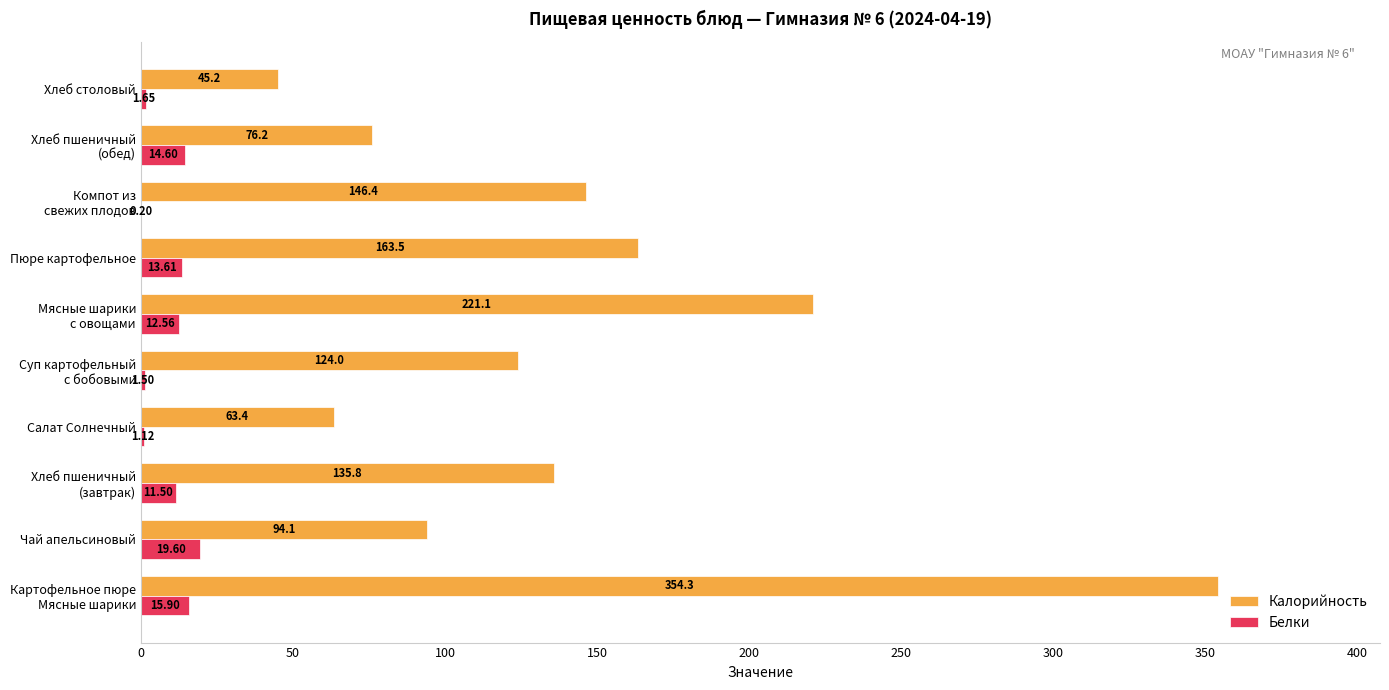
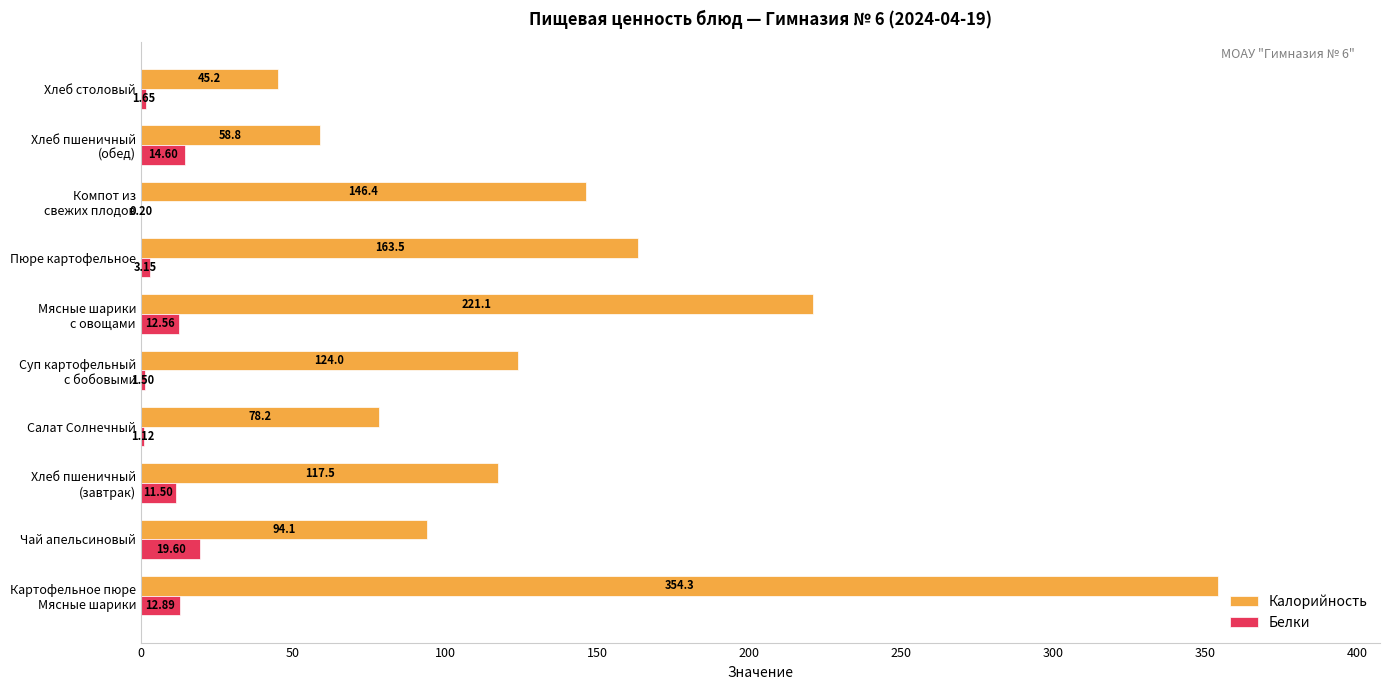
  {
    "Калорийность": {
      "Хлеб столовый": 45.2,
-     "Хлеб пшеничный (обед)": 76.2,
+     "Хлеб пшеничный (обед)": 58.8,
      "Компот из свежих плодов": 146.4,
      "Пюре картофельное": 163.5,
      "Мясные шарики с овощами": 221.1,
      "Суп картофельный с бобовыми": 124.0,
-     "Салат Солнечный": 63.4,
-     "Хлеб пшеничный (завтрак)": 135.8,
+     "Салат Солнечный": 78.2,
+     "Хлеб пшеничный (завтрак)": 117.5,
      "Чай апельсиновый": 94.1,
      "Картофельное пюре Мясные шарики": 354.3
    },
    "Белки": {
      "Хлеб столовый": 1.65,
      "Хлеб пшеничный (обед)": 14.60,
      "Компот из свежих плодов": 0.20,
-     "Пюре картофельное": 13.61,
+     "Пюре картофельное": 3.15,
      "Мясные шарики с овощами": 12.56,
      "Суп картофельный с бобовыми": 1.50,
      "Салат Солнечный": 1.12,
      "Хлеб пшеничный (завтрак)": 11.50,
      "Чай апельсиновый": 19.60,
-     "Картофельное пюре Мясные шарики": 15.90
+     "Картофельное пюре Мясные шарики": 12.89
    }
  }
